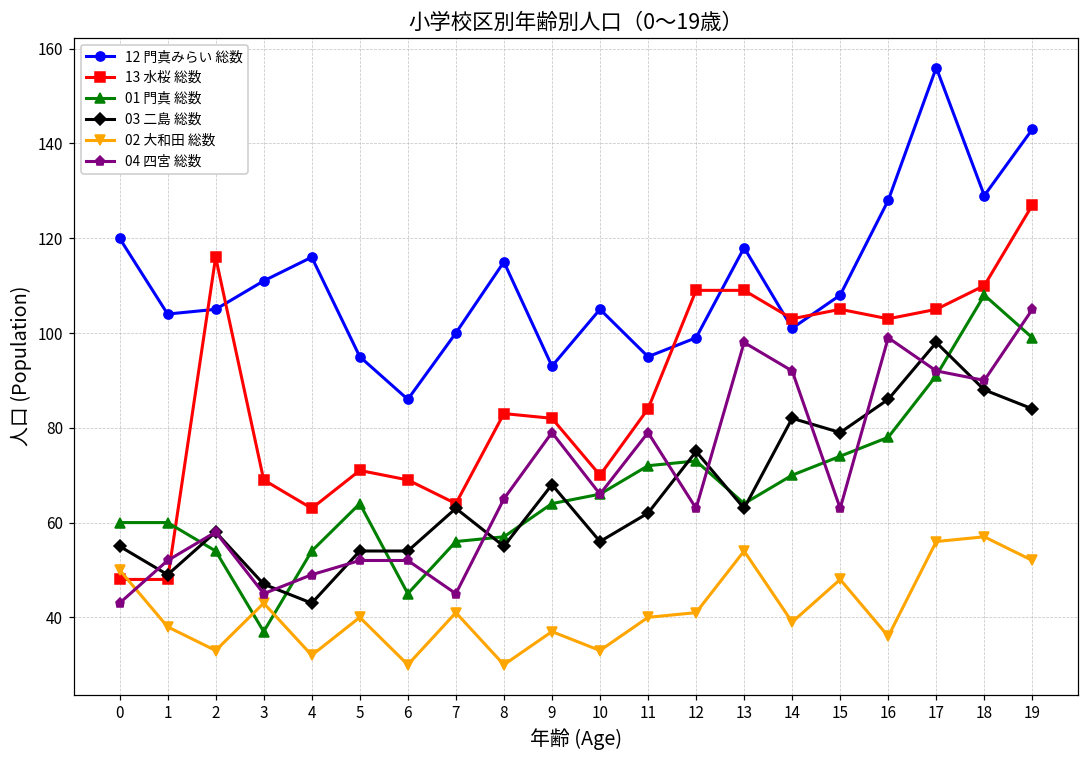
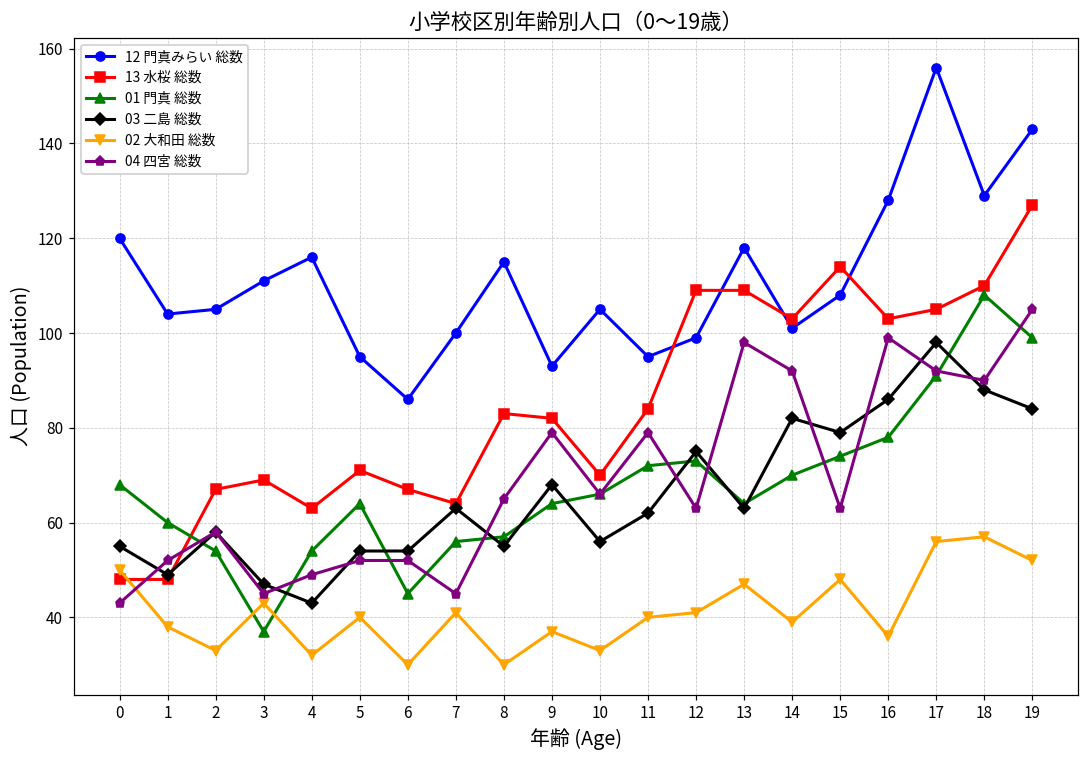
  {
    "12 門真みらい 総数": {
      "0": 120,
      "1": 104,
      "2": 105,
      "3": 111,
      "4": 116,
      "5": 95,
      "6": 86,
      "7": 100,
      "8": 115,
      "9": 93,
      "10": 105,
      "11": 95,
      "12": 99,
      "13": 118,
      "14": 101,
      "15": 108,
      "16": 128,
      "17": 156,
      "18": 129,
      "19": 143
    },
    "13 水桜 総数": {
      "0": 48,
      "1": 48,
-     "2": 116,
+     "2": 67,
      "3": 69,
      "4": 63,
      "5": 71,
-     "6": 69,
+     "6": 67,
      "7": 64,
      "8": 83,
      "9": 82,
      "10": 70,
      "11": 84,
      "12": 109,
      "13": 109,
      "14": 103,
-     "15": 105,
+     "15": 114,
      "16": 103,
      "17": 105,
      "18": 110,
      "19": 127
    },
    "01 門真 総数": {
-     "0": 60,
+     "0": 68,
      "1": 60,
      "2": 54,
      "3": 37,
      "4": 54,
      "5": 64,
      "6": 45,
      "7": 56,
      "8": 57,
      "9": 64,
      "11": 72,
      "12": 73,
      "13": 64,
      "14": 70,
      "15": 74,
      "16": 78,
      "17": 91,
      "18": 108,
      "19": 99
    },
    "03 二島 総数": {
      "0": 55,
      "1": 49,
      "3": 47,
      "4": 43,
      "5": 54,
      "6": 54,
      "7": 63,
      "8": 55,
      "9": 68,
      "10": 56,
      "11": 62,
      "12": 75,
      "13": 63,
      "14": 82,
      "15": 79,
      "16": 86,
      "17": 98,
      "18": 88,
      "19": 84
    },
    "02 大和田 総数": {
      "0": 50,
      "1": 38,
      "2": 33,
      "3": 43,
      "4": 32,
      "5": 40,
      "6": 30,
      "7": 41,
      "8": 30,
      "9": 37,
      "10": 33,
      "11": 40,
      "12": 41,
-     "13": 54,
+     "13": 47,
      "14": 39,
      "15": 48,
      "16": 36,
      "17": 56,
      "18": 57,
      "19": 52
    },
    "04 四宮 総数": {
      "0": 43,
      "1": 52,
      "3": 45,
      "4": 49,
      "5": 52,
      "6": 52,
      "7": 45,
      "8": 65,
      "9": 79,
      "11": 79,
      "12": 63,
      "13": 98,
      "14": 92,
      "15": 63,
      "16": 99,
      "17": 92,
      "18": 90,
      "19": 105
    }
  }
